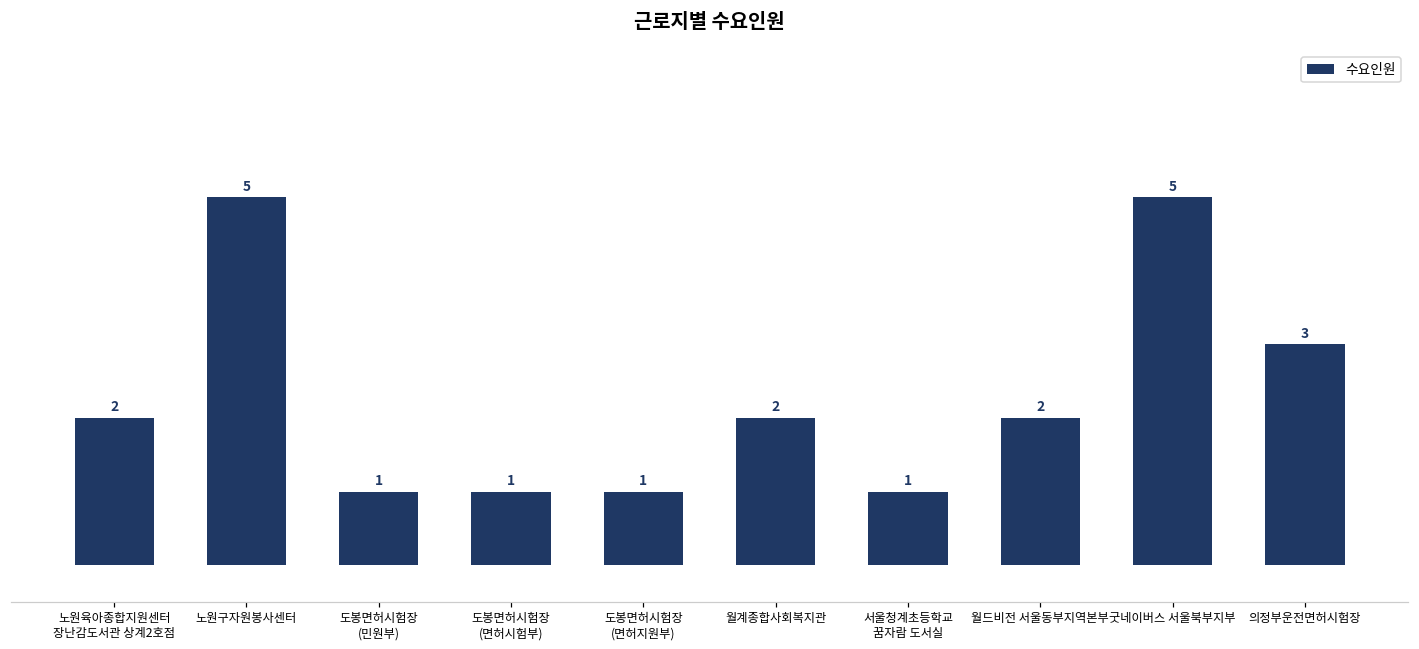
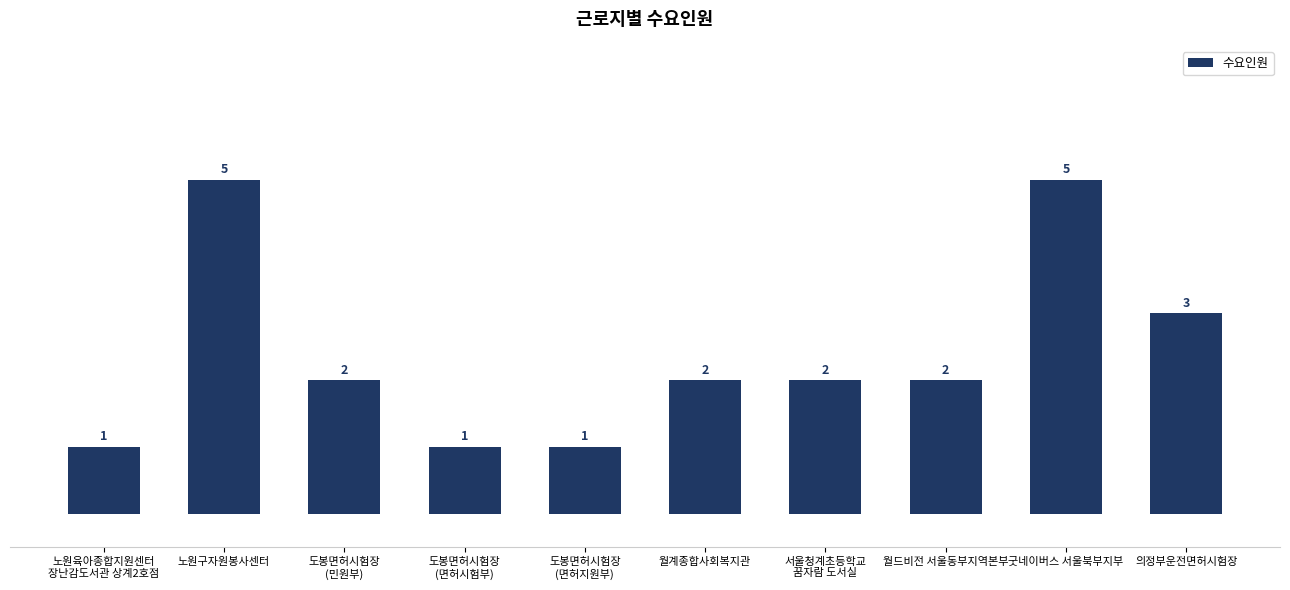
  {
-   "노원육아종합지원센터 장난감도서관 상계2호점": 2,
+   "노원육아종합지원센터 장난감도서관 상계2호점": 1,
    "노원구자원봉사센터": 5,
-   "도봉면허시험장 (민원부)": 1,
+   "도봉면허시험장 (민원부)": 2,
    "도봉면허시험장 (면허시험부)": 1,
    "도봉면허시험장 (면허지원부)": 1,
    "월계종합사회복지관": 2,
-   "서울청계초등학교 꿈자람 도서실": 1,
+   "서울청계초등학교 꿈자람 도서실": 2,
    "월드비전 서울동부지역본부": 2,
    "굿네이버스 서울북부지부": 5,
    "의정부운전면허시험장": 3
  }
